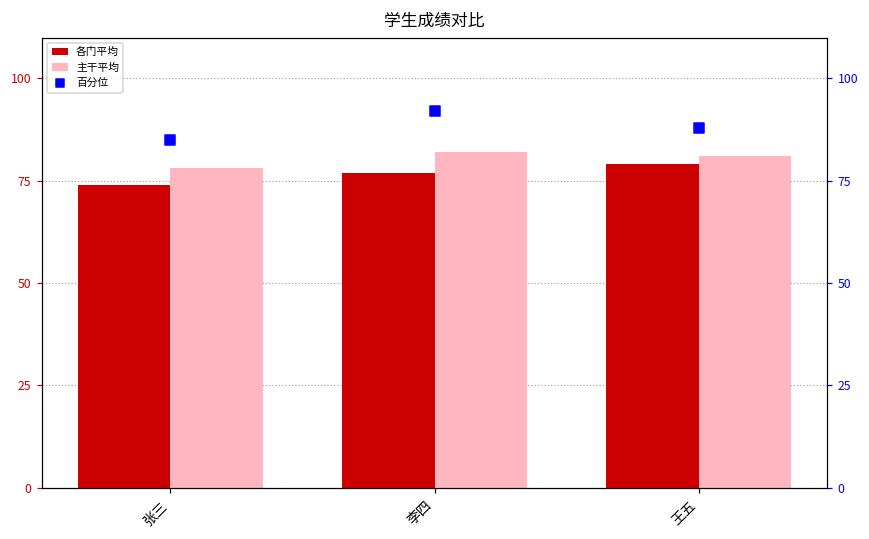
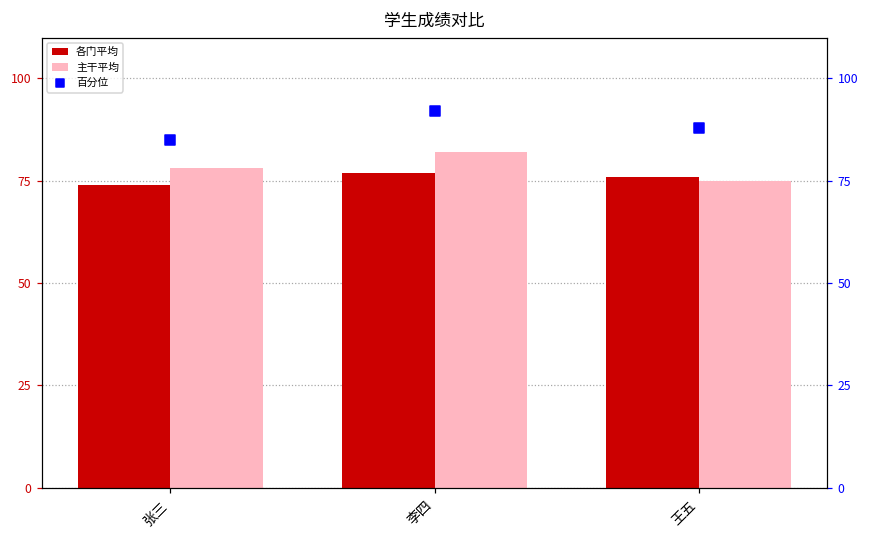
  {
    "各门平均": {
      "张三": 74,
      "李四": 77,
-     "王五": 79
+     "王五": 76
    },
    "主干平均": {
      "张三": 78,
      "李四": 82,
-     "王五": 81
+     "王五": 75
    }
  }
